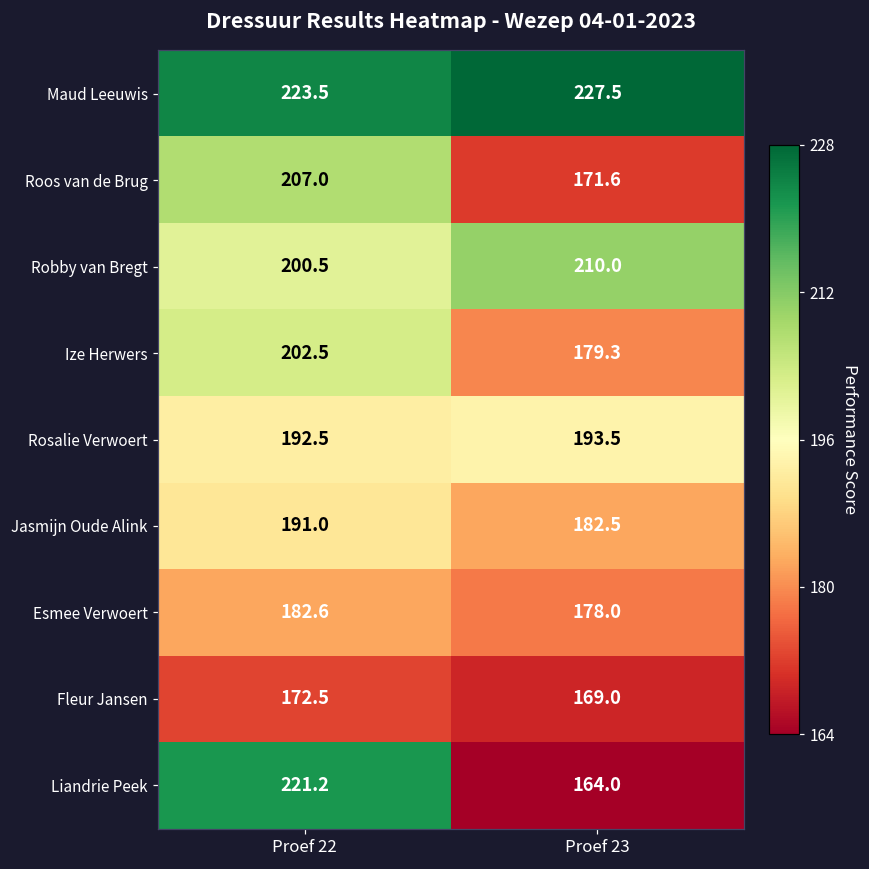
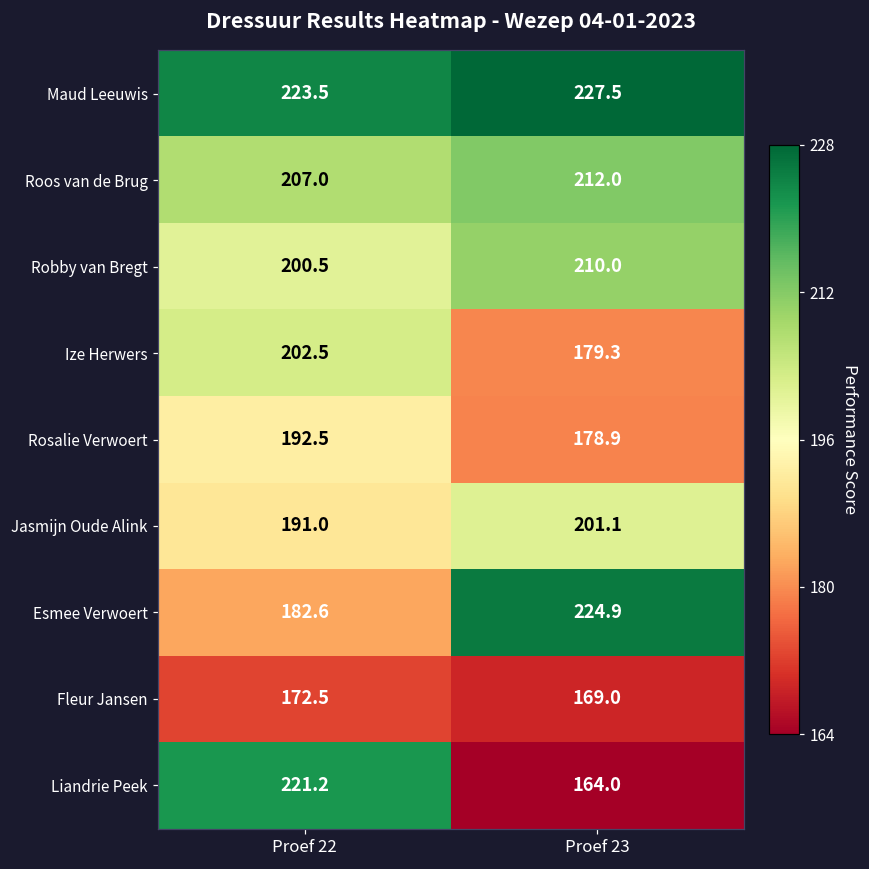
  {
    "Maud Leeuwis": {
      "Proef 22": 223.5,
      "Proef 23": 227.5
    },
    "Roos van de Brug": {
      "Proef 22": 207.0,
-     "Proef 23": 171.6
+     "Proef 23": 212.0
    },
    "Robby van Bregt": {
      "Proef 22": 200.5,
      "Proef 23": 210.0
    },
    "Ize Herwers": {
      "Proef 22": 202.5,
      "Proef 23": 179.3
    },
    "Rosalie Verwoert": {
      "Proef 22": 192.5,
-     "Proef 23": 193.5
+     "Proef 23": 178.9
    },
    "Jasmijn Oude Alink": {
      "Proef 22": 191.0,
-     "Proef 23": 182.5
+     "Proef 23": 201.1
    },
    "Esmee Verwoert": {
      "Proef 22": 182.6,
-     "Proef 23": 178.0
+     "Proef 23": 224.9
    },
    "Fleur Jansen": {
      "Proef 22": 172.5,
      "Proef 23": 169.0
    },
    "Liandrie Peek": {
      "Proef 22": 221.2,
      "Proef 23": 164.0
    }
  }
